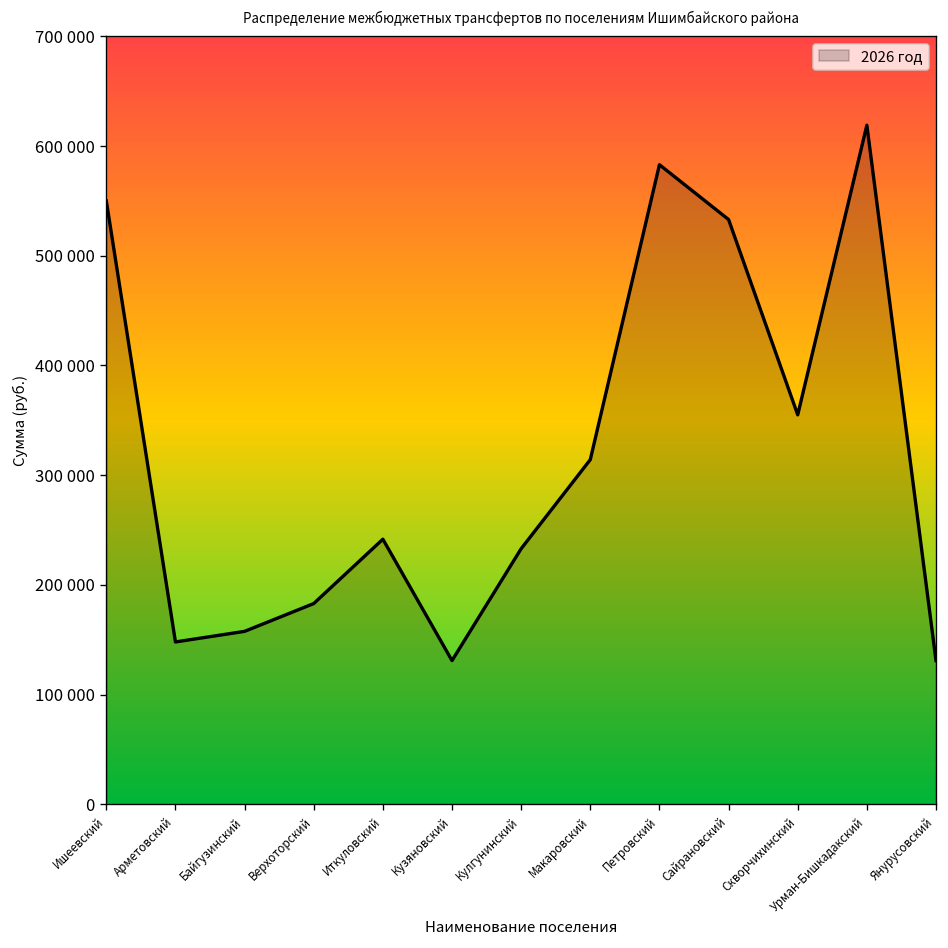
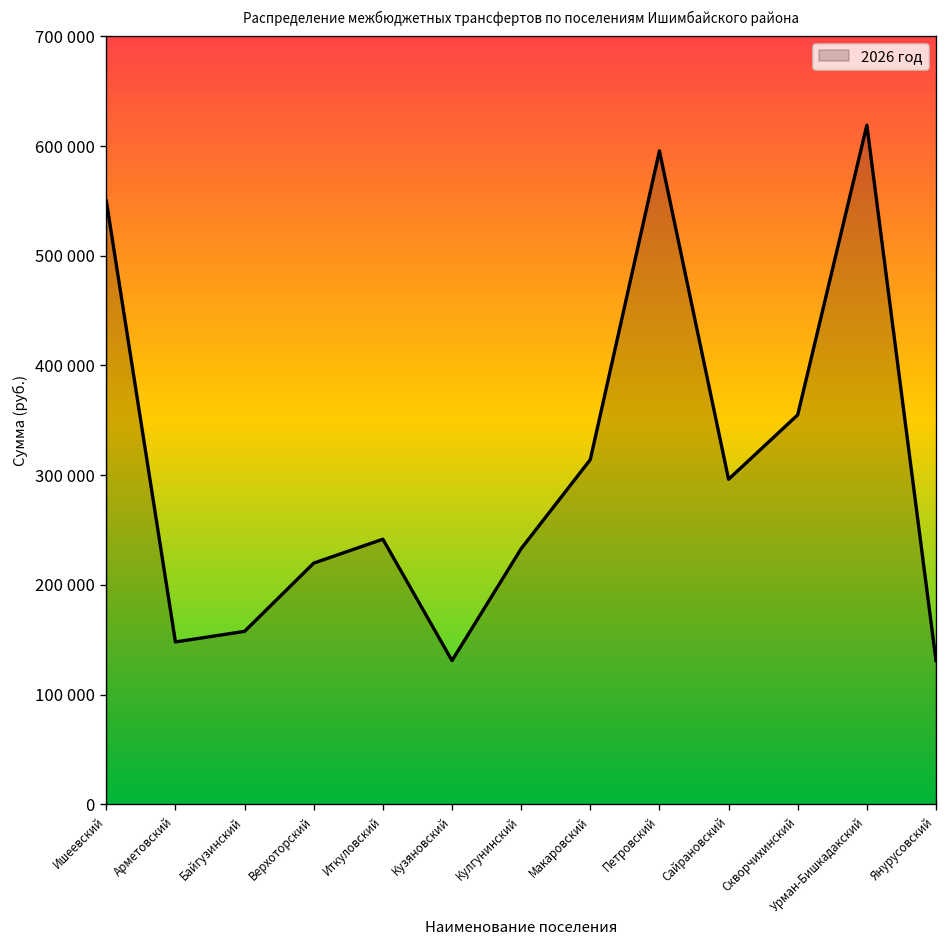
  {
    "Ишеевский": 550000,
    "Арметовский": 150000,
    "Байгузинский": 160000,
-   "Верхоторский": 180000,
+   "Верхоторский": 220000,
    "Иткуловский": 240000,
    "Кузяновский": 130000,
    "Кулгунинский": 230000,
    "Макаровский": 310000,
-   "Петровский": 580000,
-   "Сайрановский": 530000,
+   "Петровский": 600000,
+   "Сайрановский": 300000,
    "Скворчихинский": 360000,
    "Урман-Бишкадакский": 620000,
    "Янурусовский": 130000
  }
